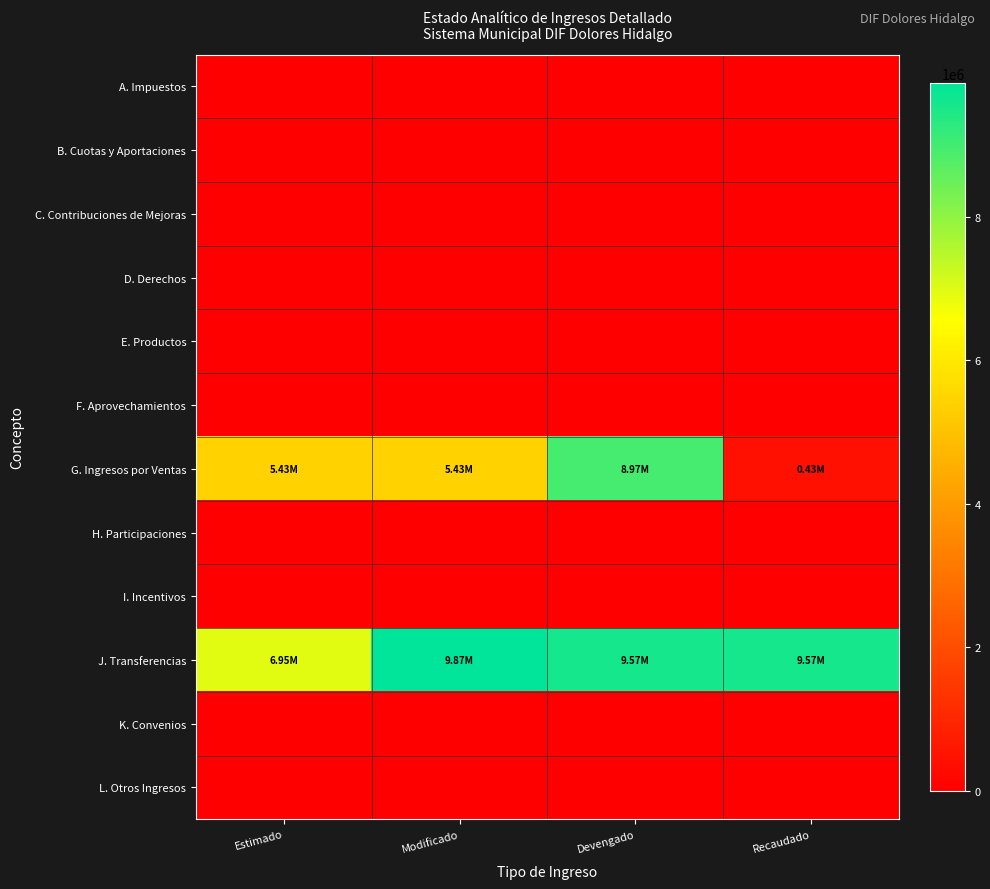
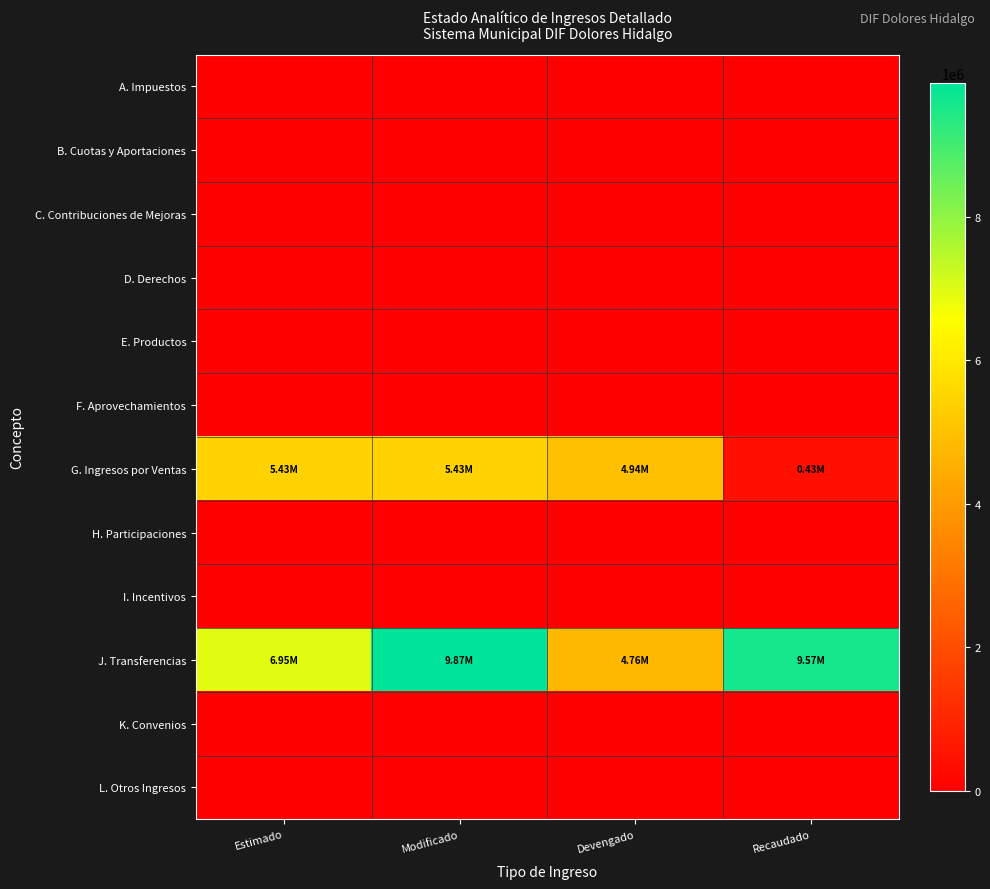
  {
    "G. Ingresos por Ventas": {
      "Estimado": "5.43M",
      "Modificado": "5.43M",
-     "Devengado": "8.97M",
+     "Devengado": "4.94M",
      "Recaudado": "0.43M"
    },
    "J. Transferencias": {
      "Estimado": "6.95M",
      "Modificado": "9.87M",
-     "Devengado": "9.57M",
+     "Devengado": "4.76M",
      "Recaudado": "9.57M"
    }
  }
